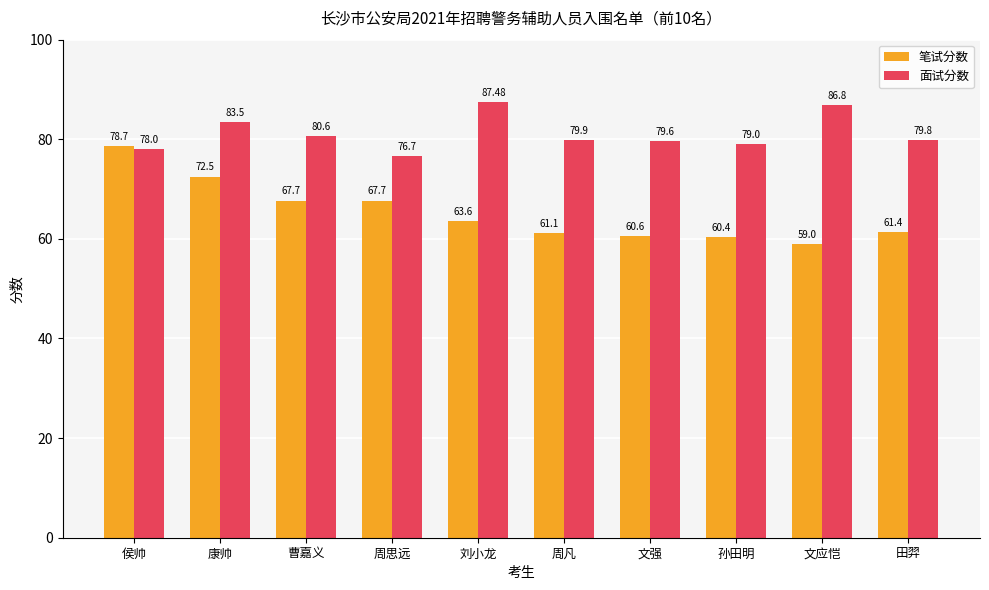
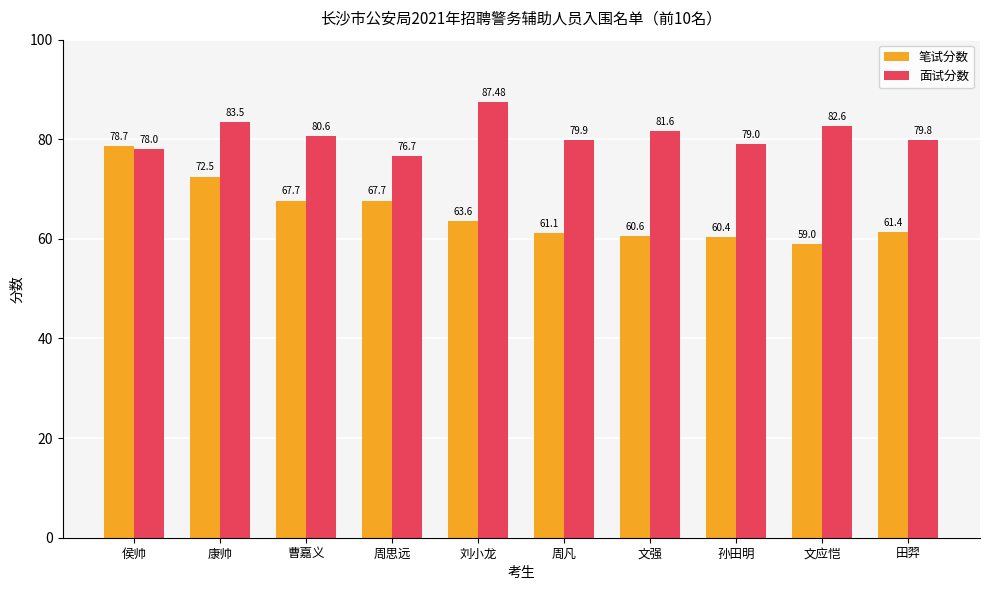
  {
    "笔试分数": {
      "侯帅": 78.7,
      "康帅": 72.5,
      "曹嘉义": 67.7,
      "周思远": 67.7,
      "刘小龙": 63.6,
      "周凡": 61.1,
      "文强": 60.6,
      "孙田明": 60.4,
      "文应恺": 59.0,
      "田羿": 61.4
    },
    "面试分数": {
      "侯帅": 78.0,
      "康帅": 83.5,
      "曹嘉义": 80.6,
      "周思远": 76.7,
      "刘小龙": 87.48,
      "周凡": 79.9,
-     "文强": 79.6,
+     "文强": 81.6,
      "孙田明": 79.0,
-     "文应恺": 86.8,
+     "文应恺": 82.6,
      "田羿": 79.8
    }
  }
